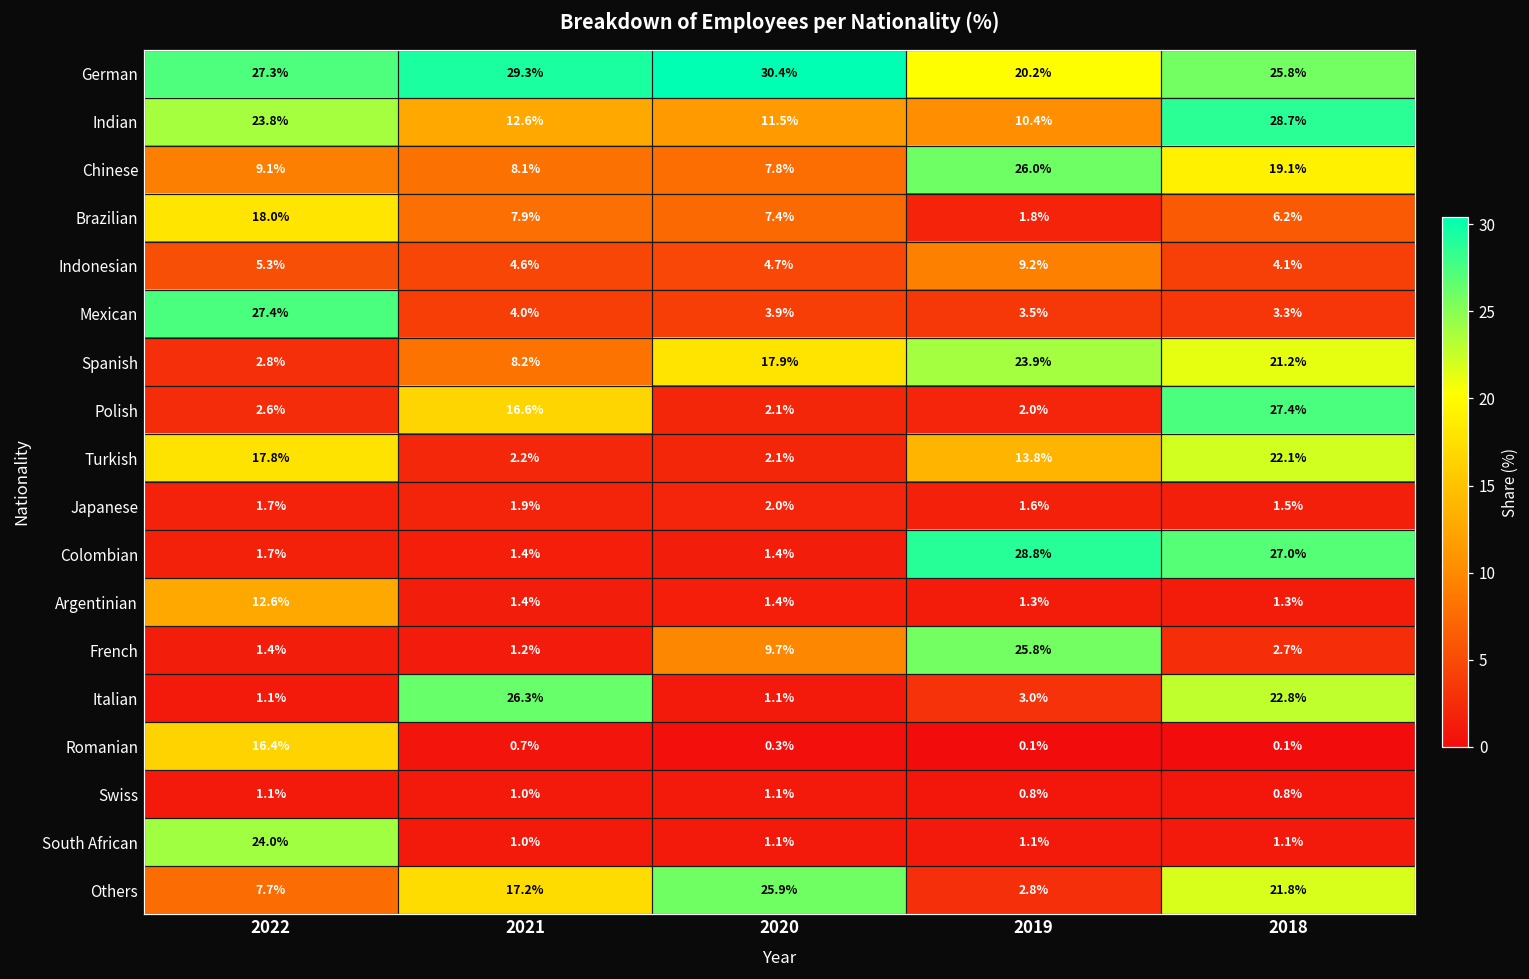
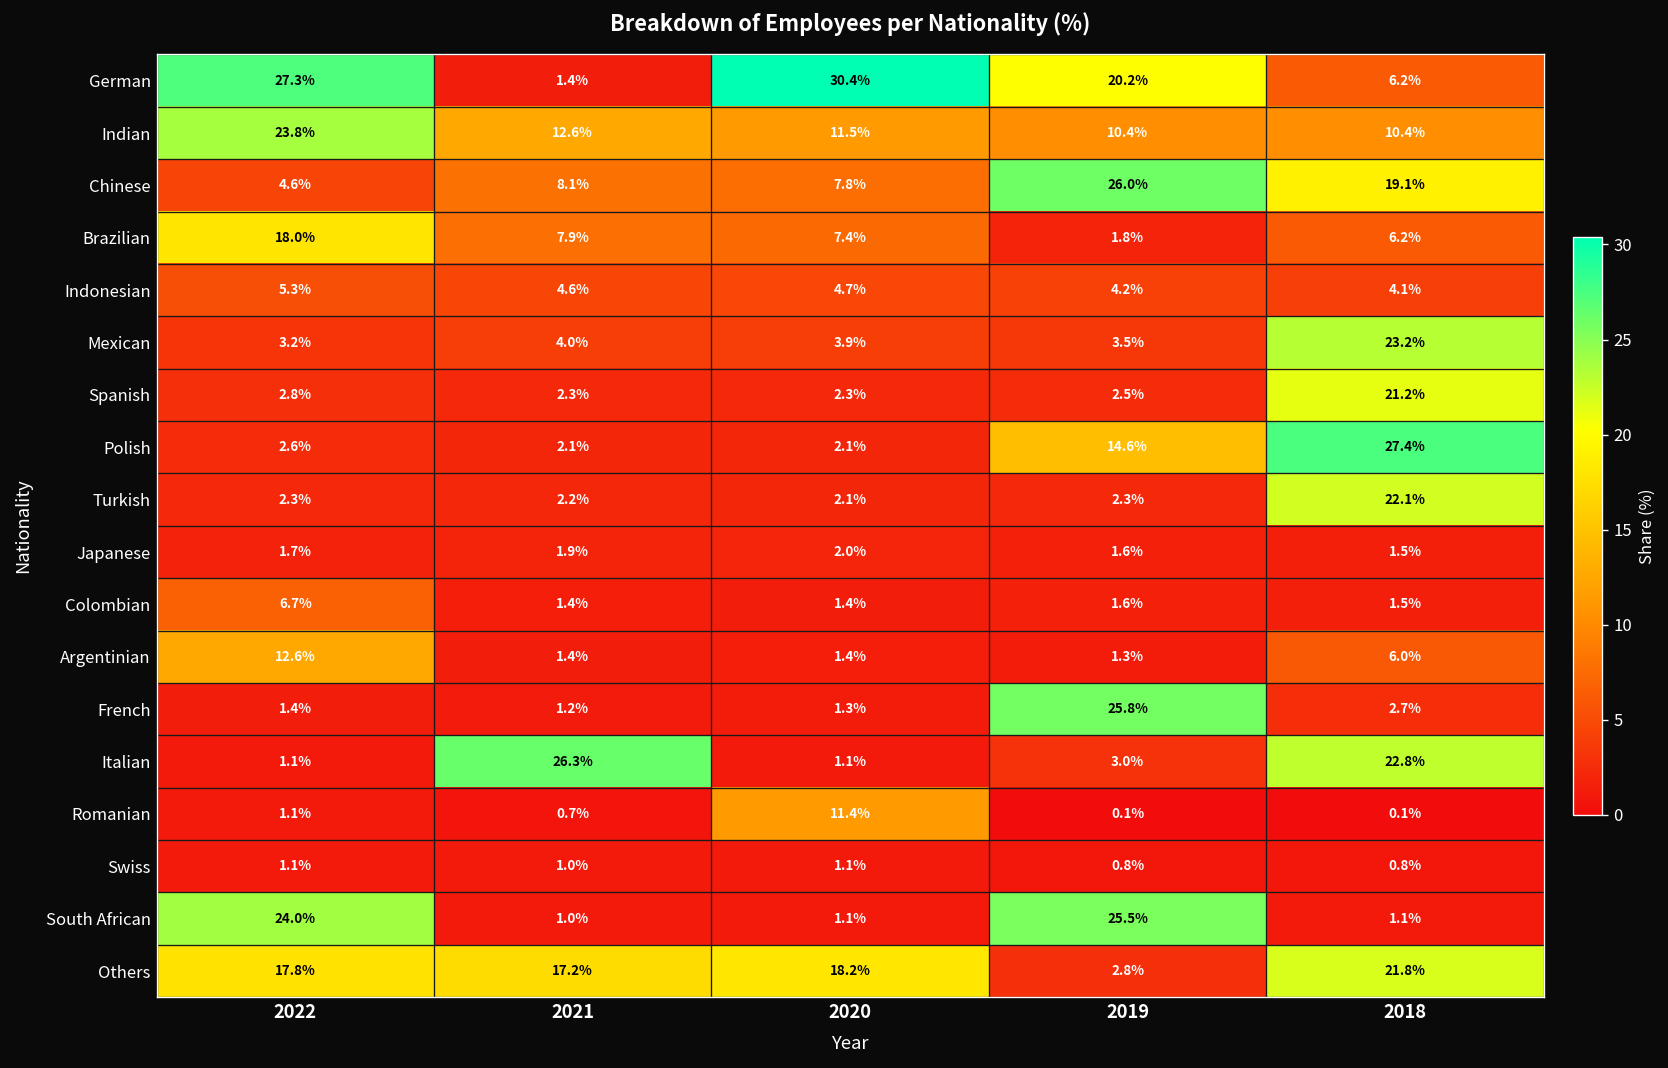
  {
    "German": {
      "2022": "27.3%",
-     "2021": "29.3%",
+     "2021": "1.4%",
      "2020": "30.4%",
      "2019": "20.2%",
-     "2018": "25.8%"
+     "2018": "6.2%"
    },
    "Indian": {
      "2022": "23.8%",
      "2021": "12.6%",
      "2020": "11.5%",
      "2019": "10.4%",
-     "2018": "28.7%"
+     "2018": "10.4%"
    },
    "Chinese": {
-     "2022": "9.1%",
+     "2022": "4.6%",
      "2021": "8.1%",
      "2020": "7.8%",
      "2019": "26.0%",
      "2018": "19.1%"
    },
    "Brazilian": {
      "2022": "18.0%",
      "2021": "7.9%",
      "2020": "7.4%",
      "2019": "1.8%",
      "2018": "6.2%"
    },
    "Indonesian": {
      "2022": "5.3%",
      "2021": "4.6%",
      "2020": "4.7%",
-     "2019": "9.2%",
+     "2019": "4.2%",
      "2018": "4.1%"
    },
    "Mexican": {
-     "2022": "27.4%",
+     "2022": "3.2%",
      "2021": "4.0%",
      "2020": "3.9%",
      "2019": "3.5%",
-     "2018": "3.3%"
+     "2018": "23.2%"
    },
    "Spanish": {
      "2022": "2.8%",
-     "2021": "8.2%",
-     "2020": "17.9%",
-     "2019": "23.9%",
+     "2021": "2.3%",
+     "2020": "2.3%",
+     "2019": "2.5%",
      "2018": "21.2%"
    },
    "Polish": {
      "2022": "2.6%",
-     "2021": "16.6%",
+     "2021": "2.1%",
      "2020": "2.1%",
-     "2019": "2.0%",
+     "2019": "14.6%",
      "2018": "27.4%"
    },
    "Turkish": {
-     "2022": "17.8%",
+     "2022": "2.3%",
      "2021": "2.2%",
      "2020": "2.1%",
-     "2019": "13.8%",
+     "2019": "2.3%",
      "2018": "22.1%"
    },
    "Japanese": {
      "2022": "1.7%",
      "2021": "1.9%",
      "2020": "2.0%",
      "2019": "1.6%",
      "2018": "1.5%"
    },
    "Colombian": {
-     "2022": "1.7%",
+     "2022": "6.7%",
      "2021": "1.4%",
      "2020": "1.4%",
-     "2019": "28.8%",
-     "2018": "27.0%"
+     "2019": "1.6%",
+     "2018": "1.5%"
    },
    "Argentinian": {
      "2022": "12.6%",
      "2021": "1.4%",
      "2020": "1.4%",
      "2019": "1.3%",
-     "2018": "1.3%"
+     "2018": "6.0%"
    },
    "French": {
      "2022": "1.4%",
      "2021": "1.2%",
-     "2020": "9.7%",
+     "2020": "1.3%",
      "2019": "25.8%",
      "2018": "2.7%"
    },
    "Italian": {
      "2022": "1.1%",
      "2021": "26.3%",
      "2020": "1.1%",
      "2019": "3.0%",
      "2018": "22.8%"
    },
    "Romanian": {
-     "2022": "16.4%",
+     "2022": "1.1%",
      "2021": "0.7%",
-     "2020": "0.3%",
+     "2020": "11.4%",
      "2019": "0.1%",
      "2018": "0.1%"
    },
    "Swiss": {
      "2022": "1.1%",
      "2021": "1.0%",
      "2020": "1.1%",
      "2019": "0.8%",
      "2018": "0.8%"
    },
    "South African": {
      "2022": "24.0%",
      "2021": "1.0%",
      "2020": "1.1%",
-     "2019": "1.1%",
+     "2019": "25.5%",
      "2018": "1.1%"
    },
    "Others": {
-     "2022": "7.7%",
+     "2022": "17.8%",
      "2021": "17.2%",
-     "2020": "25.9%",
+     "2020": "18.2%",
      "2019": "2.8%",
      "2018": "21.8%"
    }
  }
